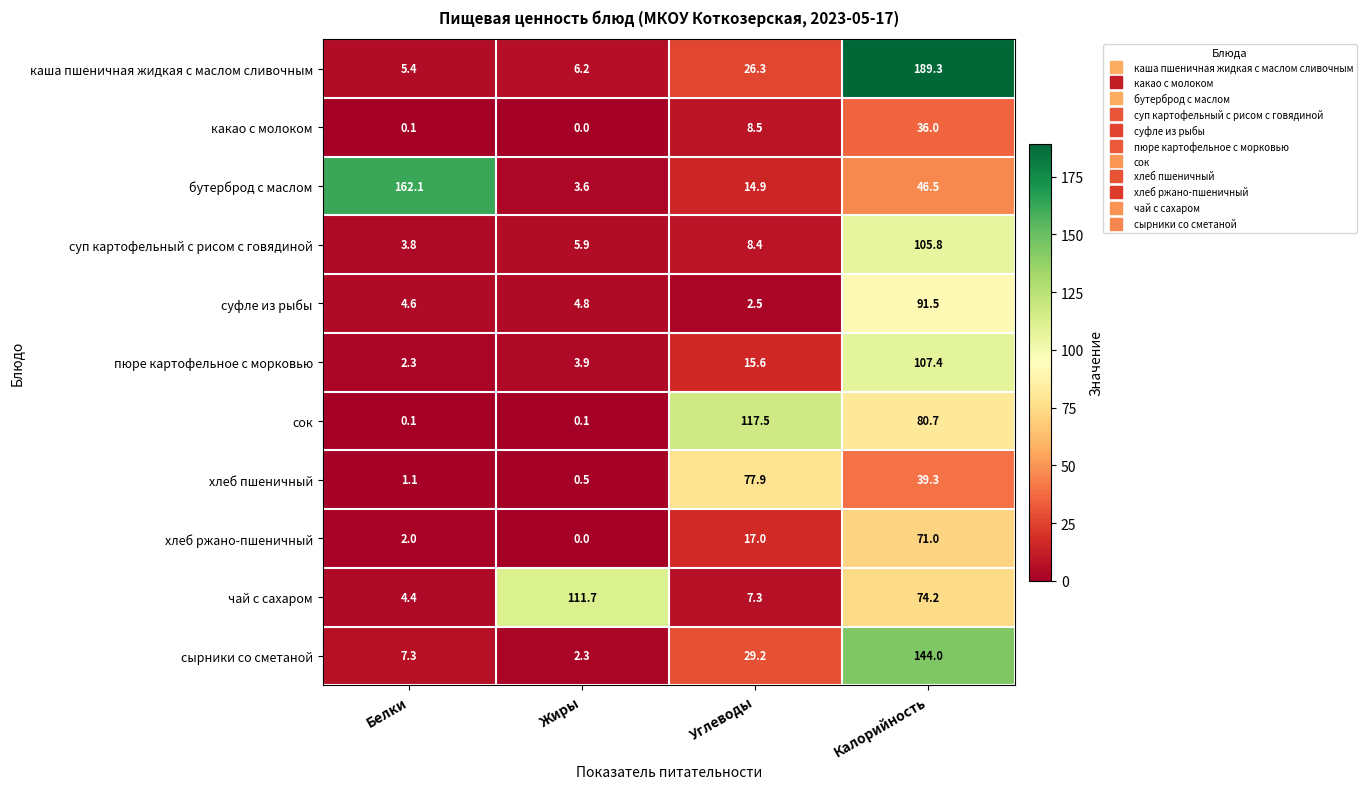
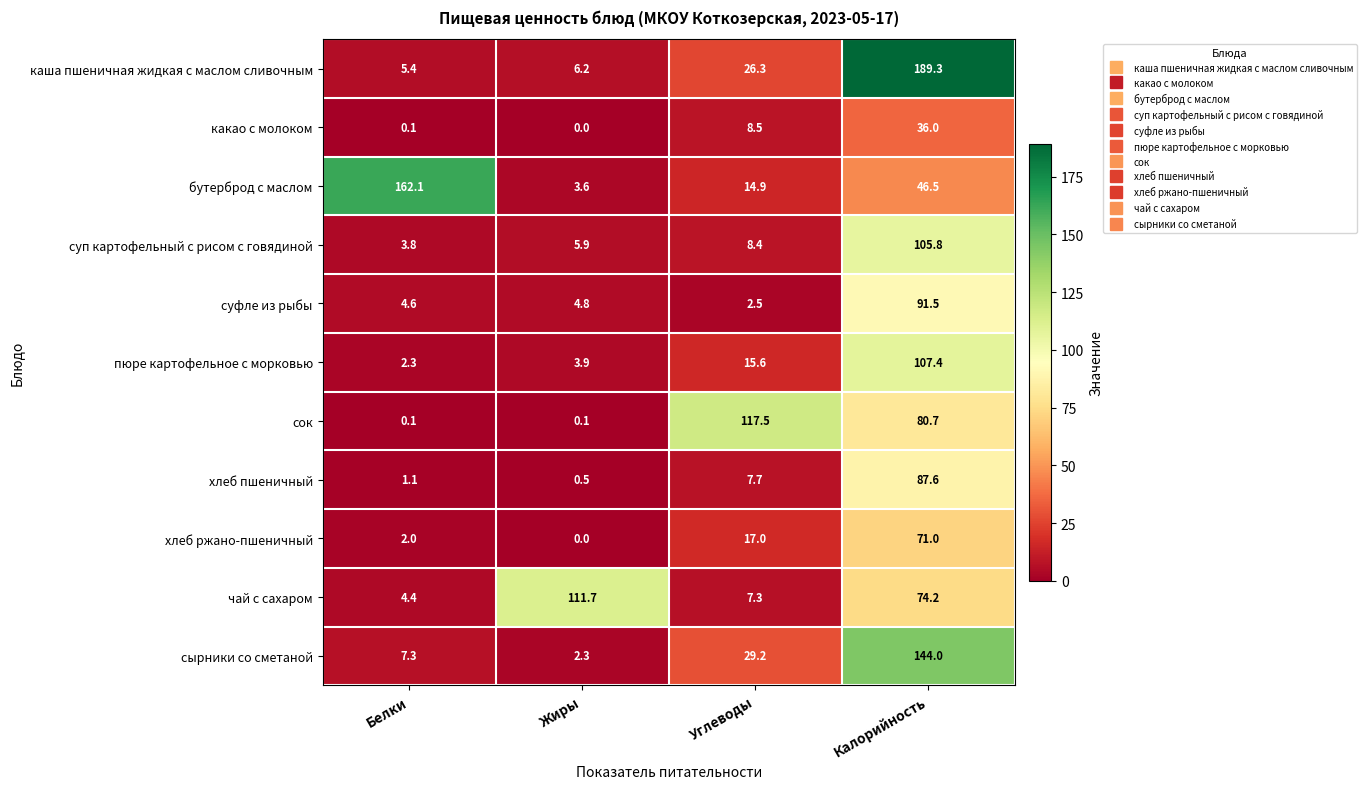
  {
    "каша пшеничная жидкая с маслом сливочным": {
      "Белки": 5.4,
      "Жиры": 6.2,
      "Углеводы": 26.3,
      "Калорийность": 189.3
    },
    "какао с молоком": {
      "Белки": 0.1,
      "Жиры": 0.0,
      "Углеводы": 8.5,
      "Калорийность": 36.0
    },
    "бутерброд с маслом": {
      "Белки": 162.1,
      "Жиры": 3.6,
      "Углеводы": 14.9,
      "Калорийность": 46.5
    },
    "суп картофельный с рисом с говядиной": {
      "Белки": 3.8,
      "Жиры": 5.9,
      "Углеводы": 8.4,
      "Калорийность": 105.8
    },
    "суфле из рыбы": {
      "Белки": 4.6,
      "Жиры": 4.8,
      "Углеводы": 2.5,
      "Калорийность": 91.5
    },
    "пюре картофельное с морковью": {
      "Белки": 2.3,
      "Жиры": 3.9,
      "Углеводы": 15.6,
      "Калорийность": 107.4
    },
    "сок": {
      "Белки": 0.1,
      "Жиры": 0.1,
      "Углеводы": 117.5,
      "Калорийность": 80.7
    },
    "хлеб пшеничный": {
      "Белки": 1.1,
      "Жиры": 0.5,
-     "Углеводы": 77.9,
-     "Калорийность": 39.3
+     "Углеводы": 7.7,
+     "Калорийность": 87.6
    },
    "хлеб ржано-пшеничный": {
      "Белки": 2.0,
      "Жиры": 0.0,
      "Углеводы": 17.0,
      "Калорийность": 71.0
    },
    "чай с сахаром": {
      "Белки": 4.4,
      "Жиры": 111.7,
      "Углеводы": 7.3,
      "Калорийность": 74.2
    },
    "сырники со сметаной": {
      "Белки": 7.3,
      "Жиры": 2.3,
      "Углеводы": 29.2,
      "Калорийность": 144.0
    }
  }
